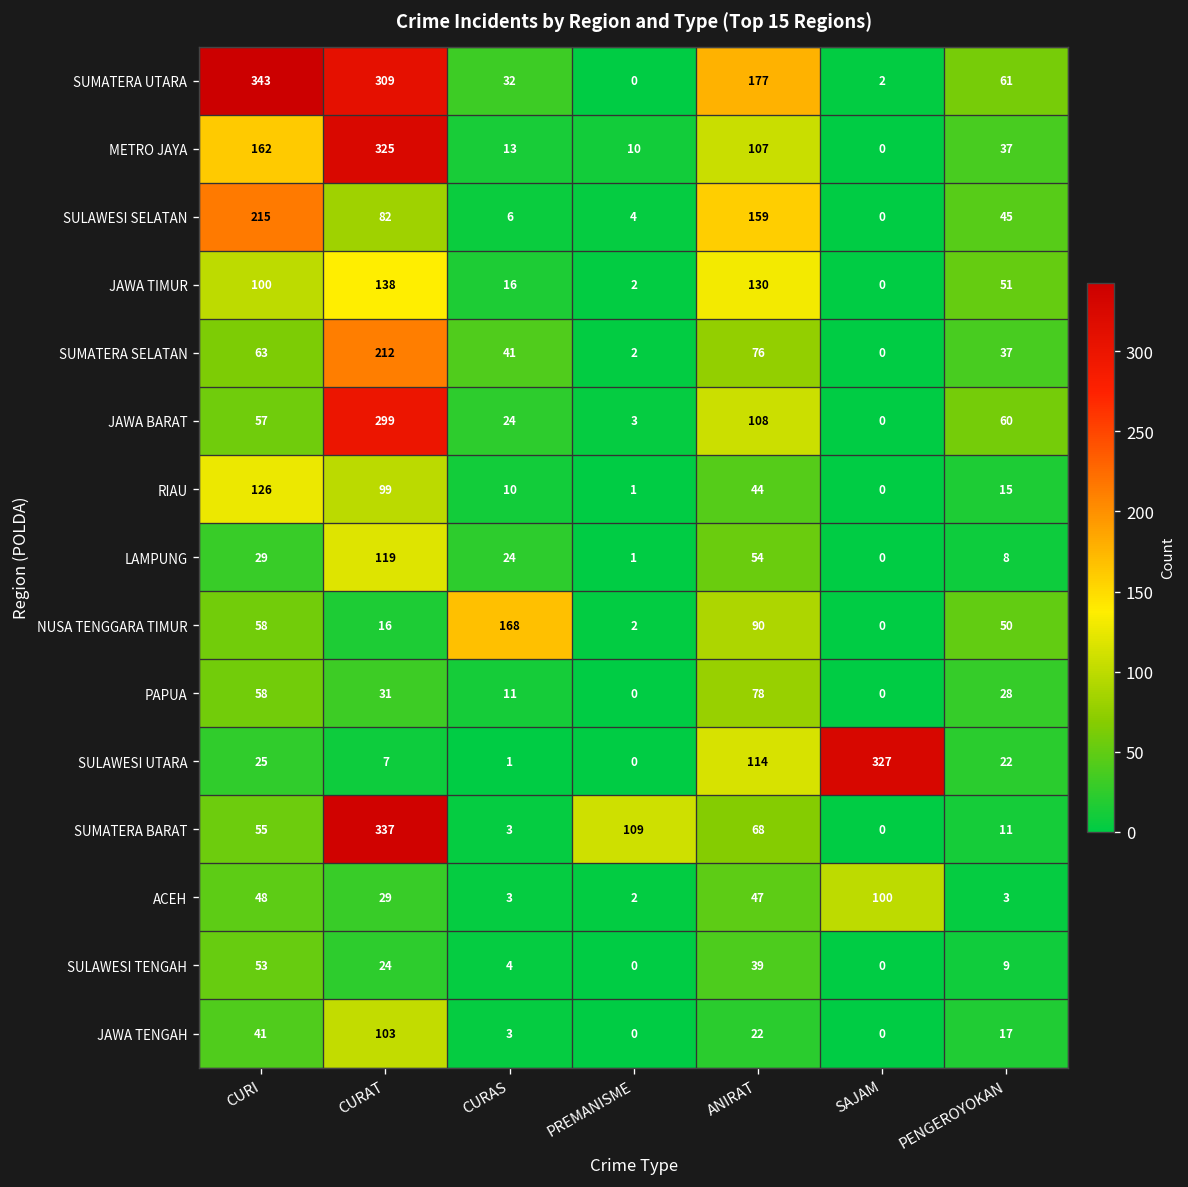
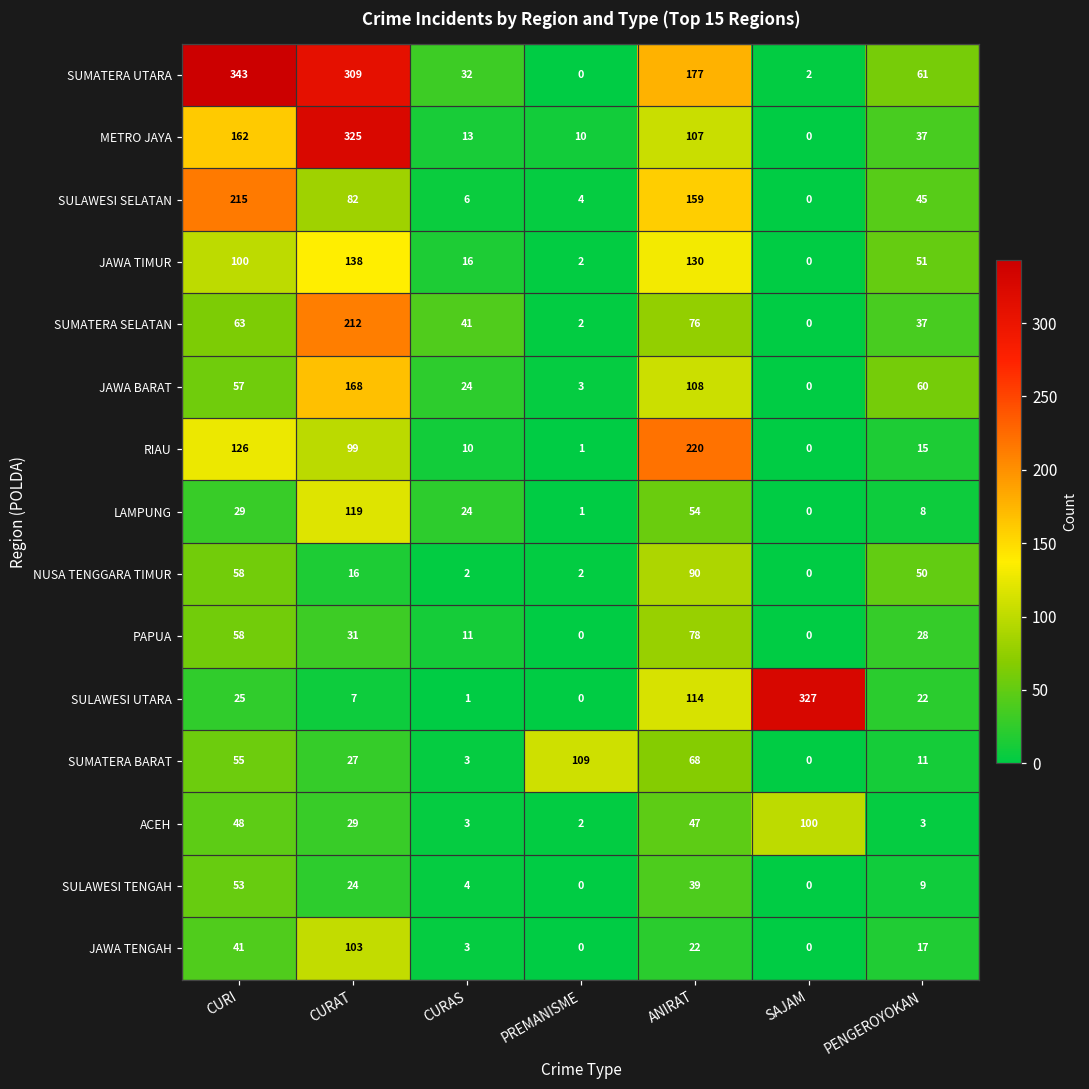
  {
    "SUMATERA UTARA": {
      "CURI": 343,
      "CURAT": 309,
      "CURAS": 32,
      "PREMANISME": 0,
      "ANIRAT": 177,
      "SAJAM": 2,
      "PENGEROYOKAN": 61
    },
    "METRO JAYA": {
      "CURI": 162,
      "CURAT": 325,
      "CURAS": 13,
      "PREMANISME": 10,
      "ANIRAT": 107,
      "SAJAM": 0,
      "PENGEROYOKAN": 37
    },
    "SULAWESI SELATAN": {
      "CURI": 215,
      "CURAT": 82,
      "CURAS": 6,
      "PREMANISME": 4,
      "ANIRAT": 159,
      "SAJAM": 0,
      "PENGEROYOKAN": 45
    },
    "JAWA TIMUR": {
      "CURI": 100,
      "CURAT": 138,
      "CURAS": 16,
      "PREMANISME": 2,
      "ANIRAT": 130,
      "SAJAM": 0,
      "PENGEROYOKAN": 51
    },
    "SUMATERA SELATAN": {
      "CURI": 63,
      "CURAT": 212,
      "CURAS": 41,
      "PREMANISME": 2,
      "ANIRAT": 76,
      "SAJAM": 0,
      "PENGEROYOKAN": 37
    },
    "JAWA BARAT": {
      "CURI": 57,
-     "CURAT": 299,
+     "CURAT": 168,
      "CURAS": 24,
      "PREMANISME": 3,
      "ANIRAT": 108,
      "SAJAM": 0,
      "PENGEROYOKAN": 60
    },
    "RIAU": {
      "CURI": 126,
      "CURAT": 99,
      "CURAS": 10,
      "PREMANISME": 1,
-     "ANIRAT": 44,
+     "ANIRAT": 220,
      "SAJAM": 0,
      "PENGEROYOKAN": 15
    },
    "LAMPUNG": {
      "CURI": 29,
      "CURAT": 119,
      "CURAS": 24,
      "PREMANISME": 1,
      "ANIRAT": 54,
      "SAJAM": 0,
      "PENGEROYOKAN": 8
    },
    "NUSA TENGGARA TIMUR": {
      "CURI": 58,
      "CURAT": 16,
-     "CURAS": 168,
+     "CURAS": 2,
      "PREMANISME": 2,
      "ANIRAT": 90,
      "SAJAM": 0,
      "PENGEROYOKAN": 50
    },
    "PAPUA": {
      "CURI": 58,
      "CURAT": 31,
      "CURAS": 11,
      "PREMANISME": 0,
      "ANIRAT": 78,
      "SAJAM": 0,
      "PENGEROYOKAN": 28
    },
    "SULAWESI UTARA": {
      "CURI": 25,
      "CURAT": 7,
      "CURAS": 1,
      "PREMANISME": 0,
      "ANIRAT": 114,
      "SAJAM": 327,
      "PENGEROYOKAN": 22
    },
    "SUMATERA BARAT": {
      "CURI": 55,
-     "CURAT": 337,
+     "CURAT": 27,
      "CURAS": 3,
      "PREMANISME": 109,
      "ANIRAT": 68,
      "SAJAM": 0,
      "PENGEROYOKAN": 11
    },
    "ACEH": {
      "CURI": 48,
      "CURAT": 29,
      "CURAS": 3,
      "PREMANISME": 2,
      "ANIRAT": 47,
      "SAJAM": 100,
      "PENGEROYOKAN": 3
    },
    "SULAWESI TENGAH": {
      "CURI": 53,
      "CURAT": 24,
      "CURAS": 4,
      "PREMANISME": 0,
      "ANIRAT": 39,
      "SAJAM": 0,
      "PENGEROYOKAN": 9
    },
    "JAWA TENGAH": {
      "CURI": 41,
      "CURAT": 103,
      "CURAS": 3,
      "PREMANISME": 0,
      "ANIRAT": 22,
      "SAJAM": 0,
      "PENGEROYOKAN": 17
    }
  }
